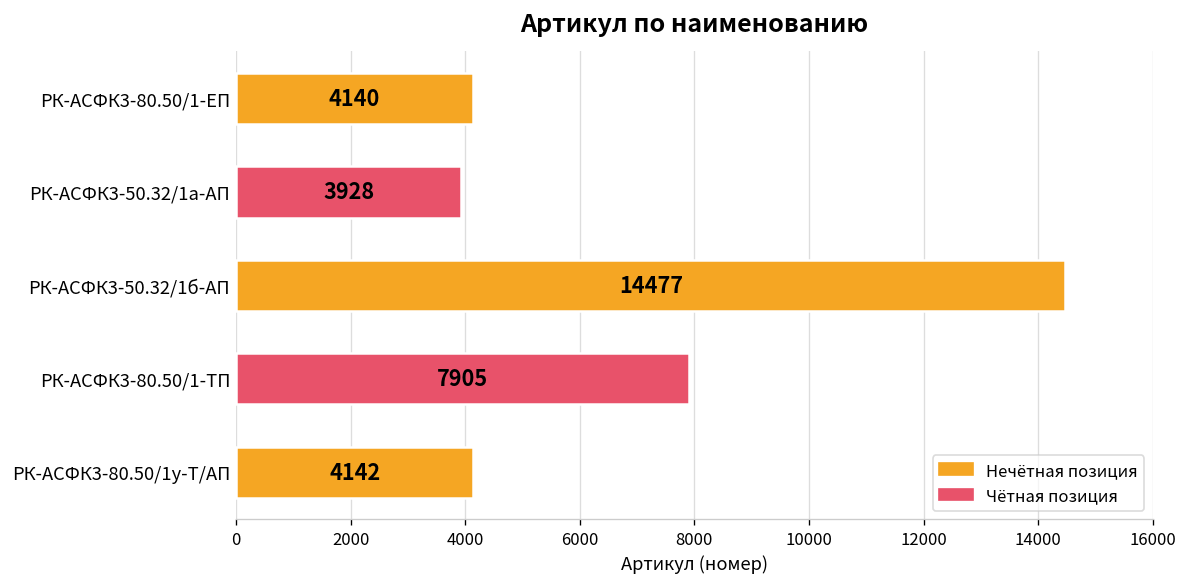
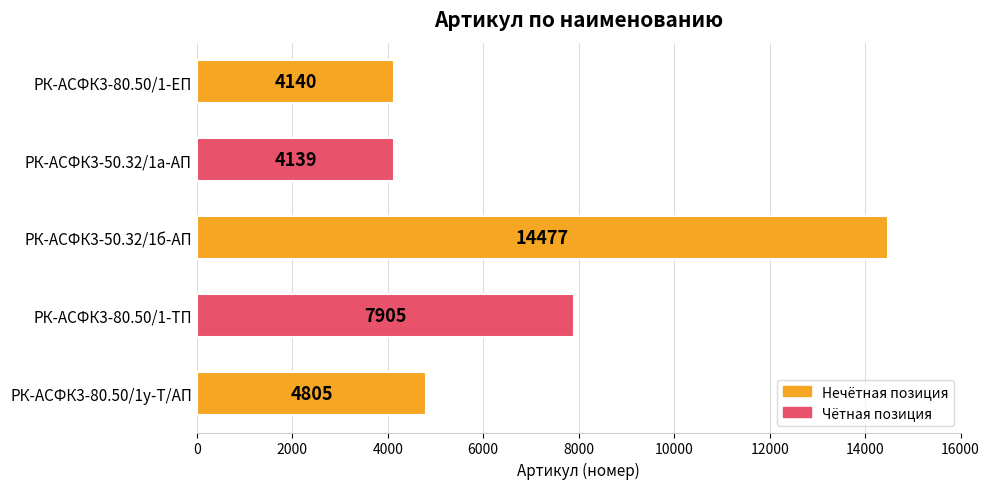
  {
    "РК-АСФК3-80.50/1-ЕП": 4140,
-   "РК-АСФК3-50.32/1а-АП": 3928,
+   "РК-АСФК3-50.32/1а-АП": 4139,
    "РК-АСФК3-50.32/1б-АП": 14477,
    "РК-АСФК3-80.50/1-ТП": 7905,
-   "РК-АСФК3-80.50/1у-Т/АП": 4142
+   "РК-АСФК3-80.50/1у-Т/АП": 4805
  }
